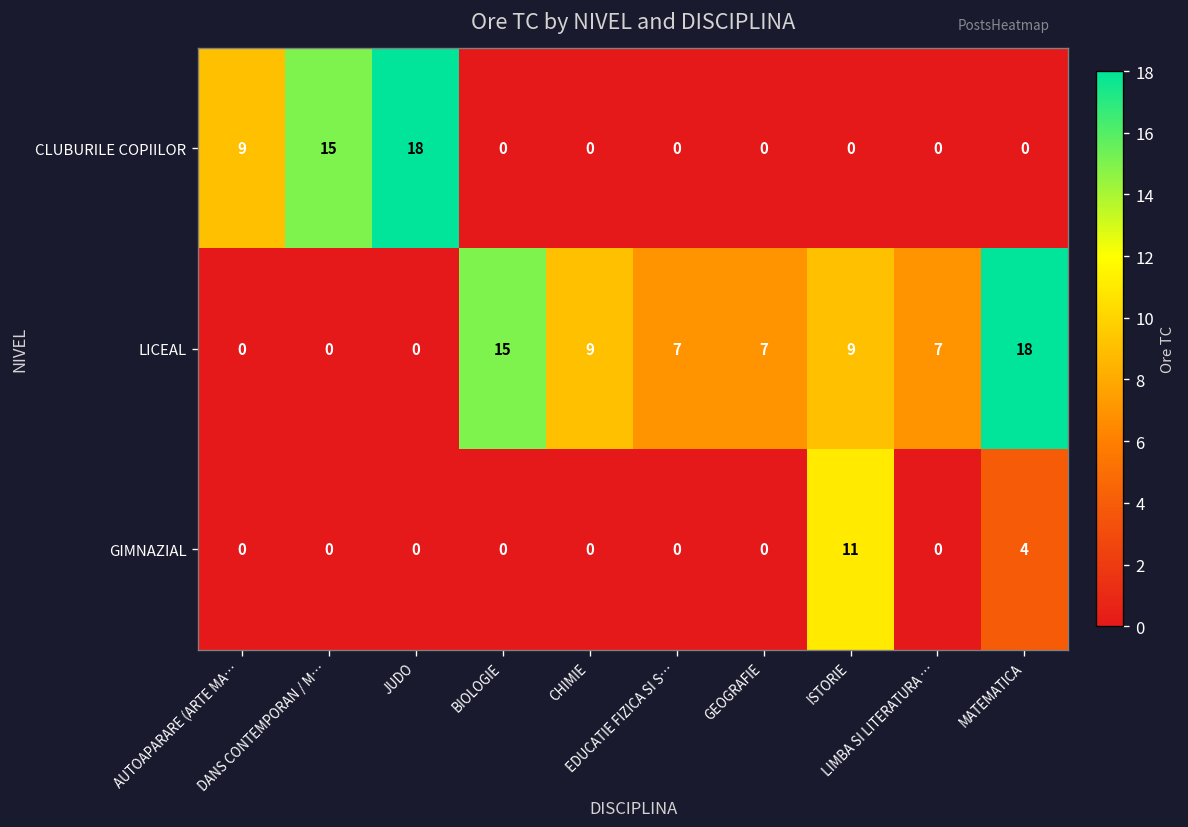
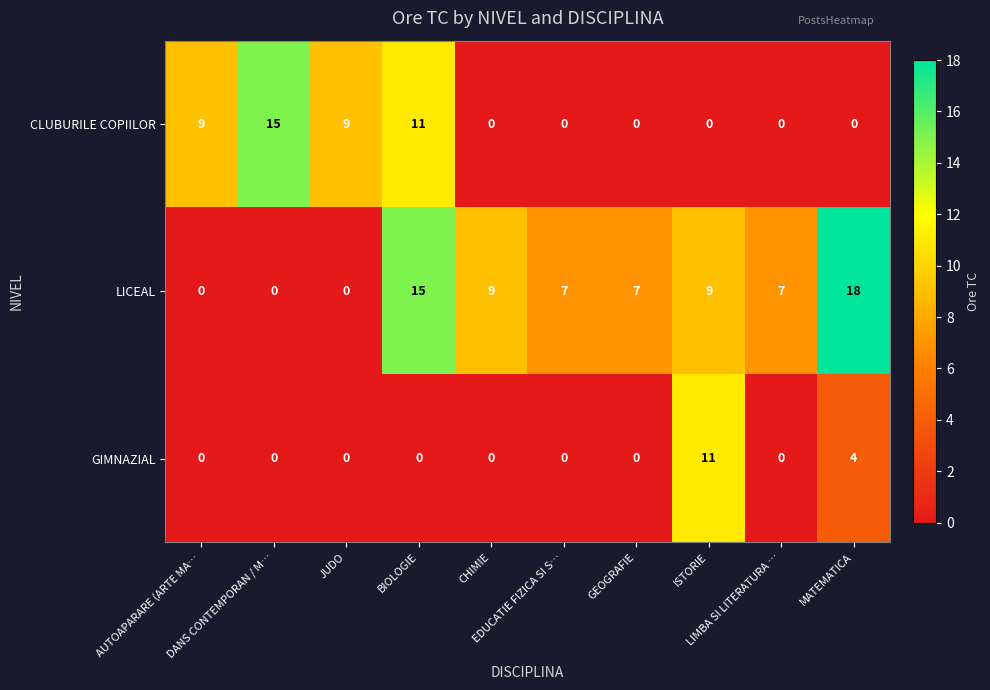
  {
    "CLUBURILE COPIILOR": {
      "AUTOAPARARE (ARTE MA…": 9,
      "DANS CONTEMPORAN / M…": 15,
-     "JUDO": 18,
-     "BIOLOGIE": 0,
+     "JUDO": 9,
+     "BIOLOGIE": 11,
      "CHIMIE": 0,
      "EDUCATIE FIZICA SI S…": 0,
      "GEOGRAFIE": 0,
      "ISTORIE": 0,
      "LIMBA SI LITERATURA …": 0,
      "MATEMATICA": 0
    },
    "LICEAL": {
      "AUTOAPARARE (ARTE MA…": 0,
      "DANS CONTEMPORAN / M…": 0,
      "JUDO": 0,
      "BIOLOGIE": 15,
      "CHIMIE": 9,
      "EDUCATIE FIZICA SI S…": 7,
      "GEOGRAFIE": 7,
      "ISTORIE": 9,
      "LIMBA SI LITERATURA …": 7,
      "MATEMATICA": 18
    },
    "GIMNAZIAL": {
      "AUTOAPARARE (ARTE MA…": 0,
      "DANS CONTEMPORAN / M…": 0,
      "JUDO": 0,
      "BIOLOGIE": 0,
      "CHIMIE": 0,
      "EDUCATIE FIZICA SI S…": 0,
      "GEOGRAFIE": 0,
      "ISTORIE": 11,
      "LIMBA SI LITERATURA …": 0,
      "MATEMATICA": 4
    }
  }
